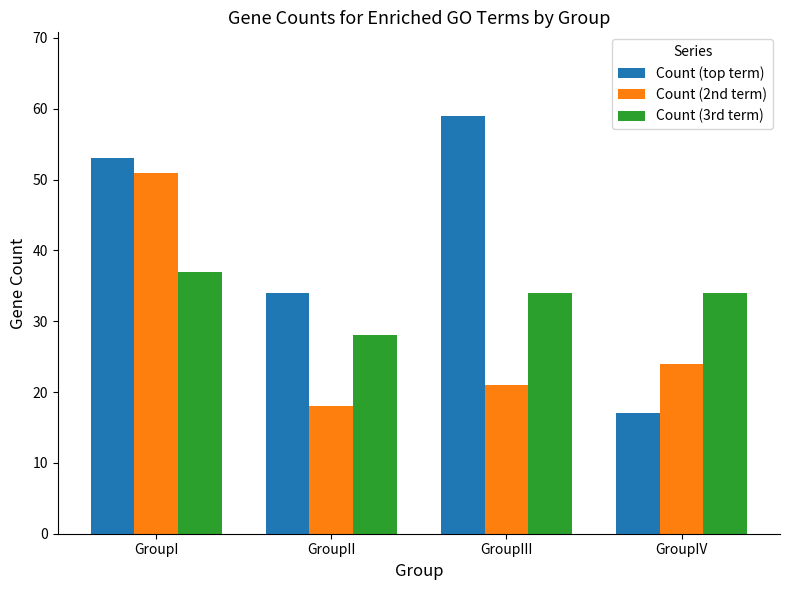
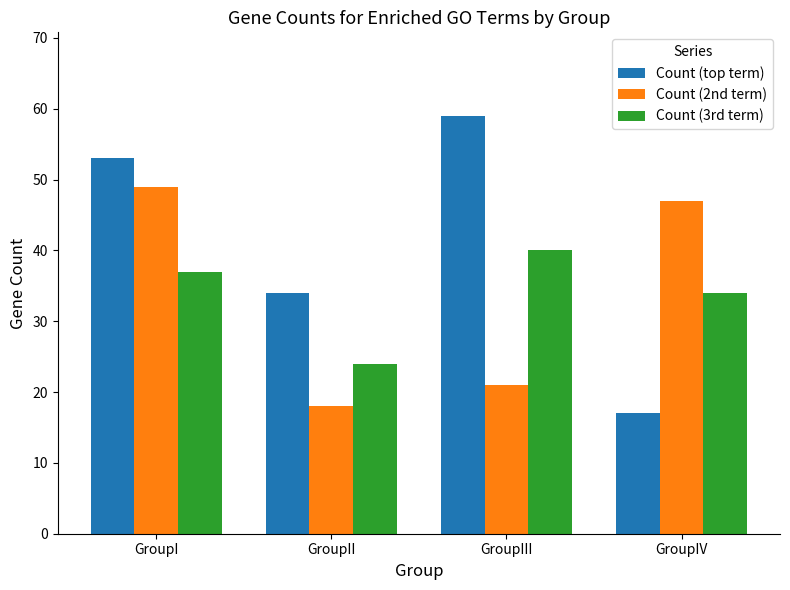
  {
    "Count (top term)": {
      "GroupI": 53,
      "GroupII": 34,
      "GroupIII": 59,
      "GroupIV": 17
    },
    "Count (2nd term)": {
-     "GroupI": 51,
+     "GroupI": 49,
      "GroupII": 18,
      "GroupIII": 21,
-     "GroupIV": 24
+     "GroupIV": 47
    },
    "Count (3rd term)": {
      "GroupI": 37,
-     "GroupII": 28,
-     "GroupIII": 34,
+     "GroupII": 24,
+     "GroupIII": 40,
      "GroupIV": 34
    }
  }
